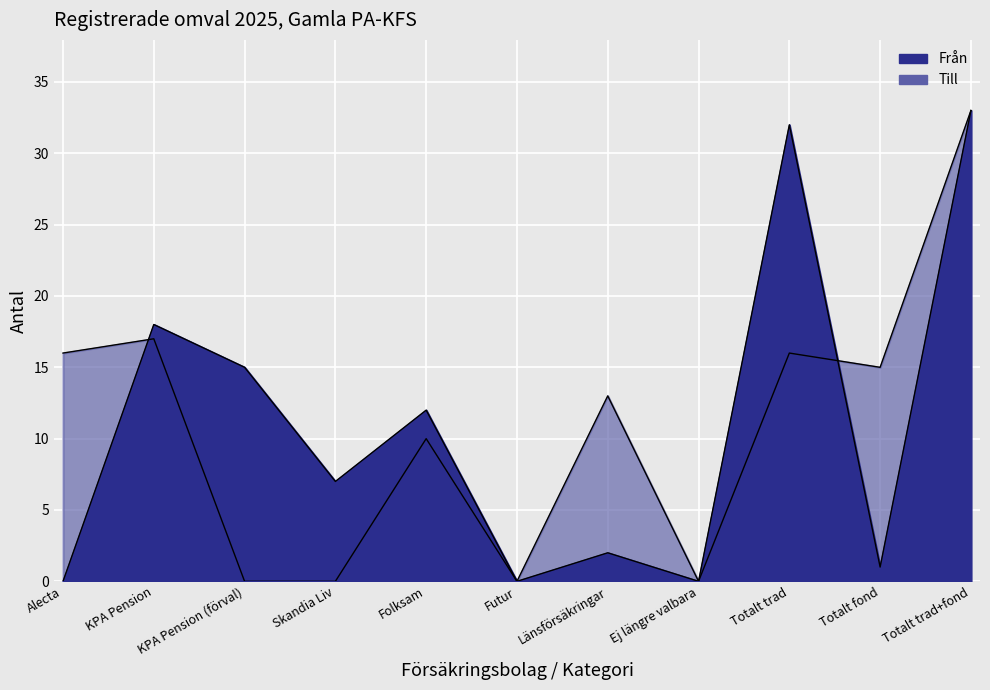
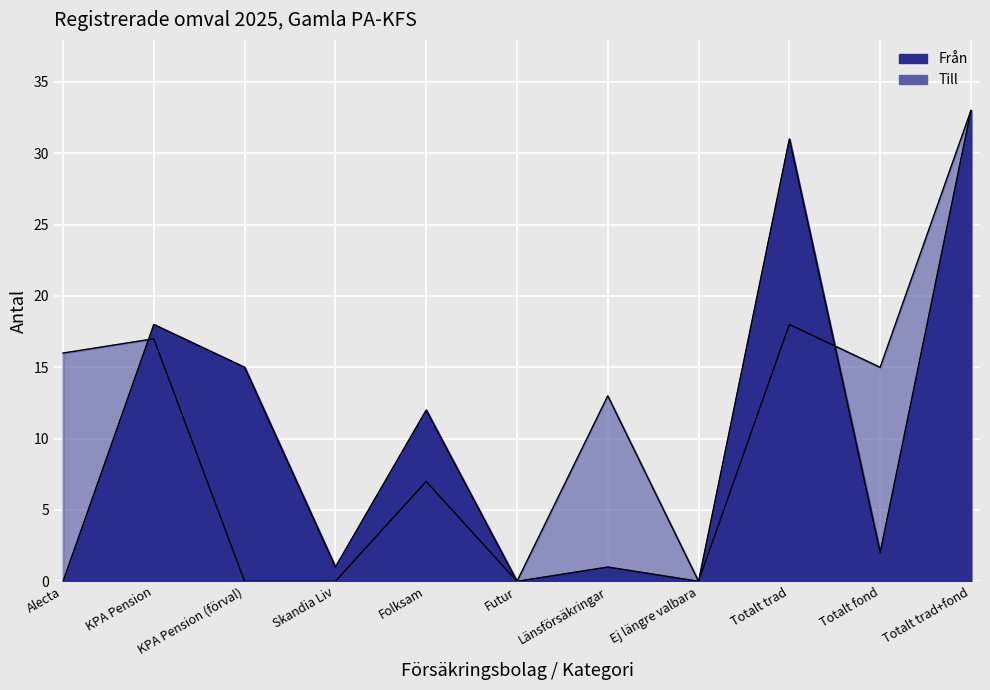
  {
    "Från": {
      "Alecta": 0,
      "KPA Pension": 18,
      "KPA Pension (förval)": 15,
-     "Skandia Liv": 7,
+     "Skandia Liv": 1,
      "Folksam": 12,
-     "Länsförsäkringar": 2,
-     "Totalt trad": 32,
-     "Totalt fond": 1
+     "Länsförsäkringar": 1,
+     "Totalt trad": 31,
+     "Totalt fond": 2
    },
    "Till": {
      "Alecta": 16,
      "KPA Pension": 17,
      "KPA Pension (förval)": 0,
      "Skandia Liv": 0,
-     "Folksam": 10,
+     "Folksam": 7,
      "Länsförsäkringar": 13,
-     "Totalt trad": 16,
+     "Totalt trad": 18,
      "Totalt fond": 15
    }
  }
